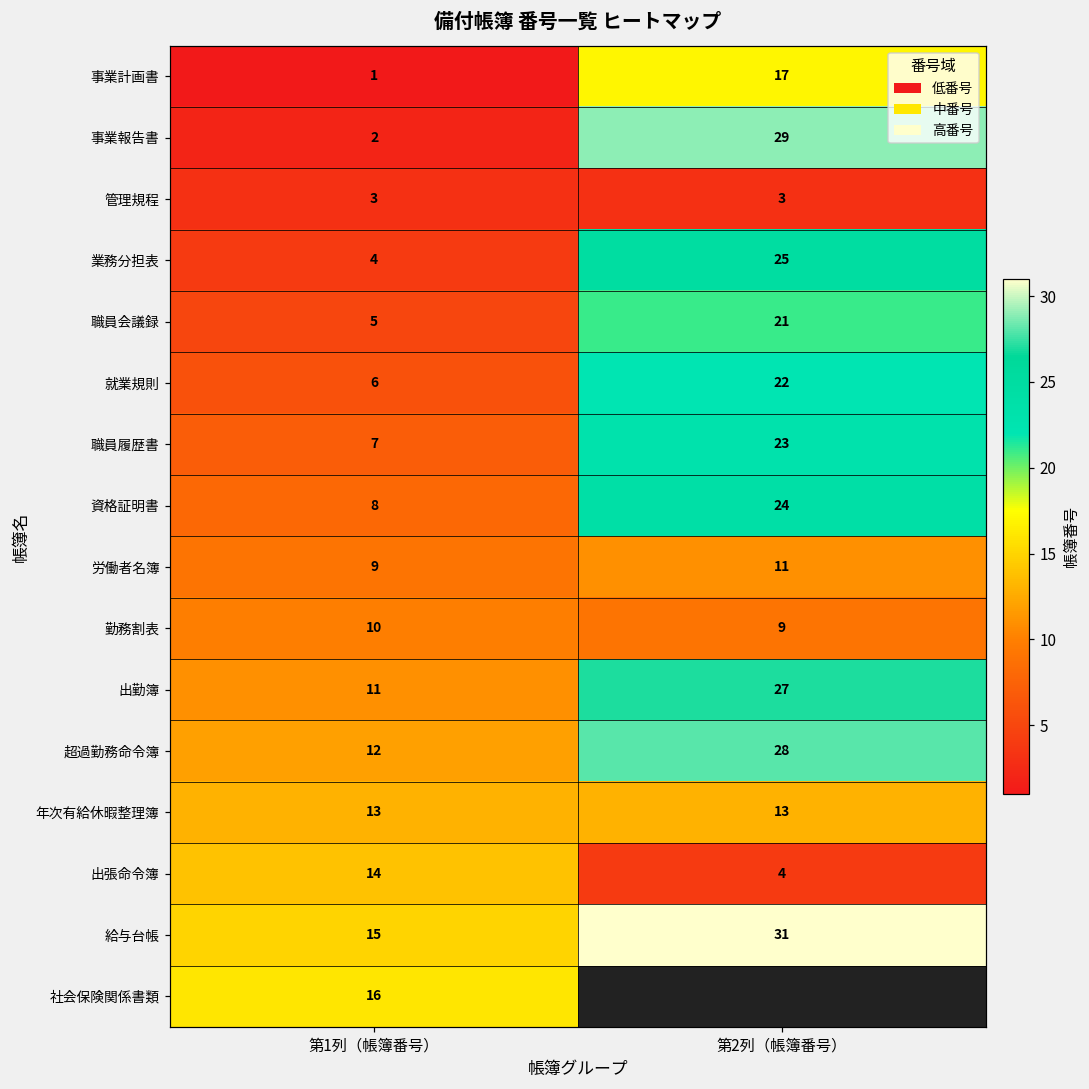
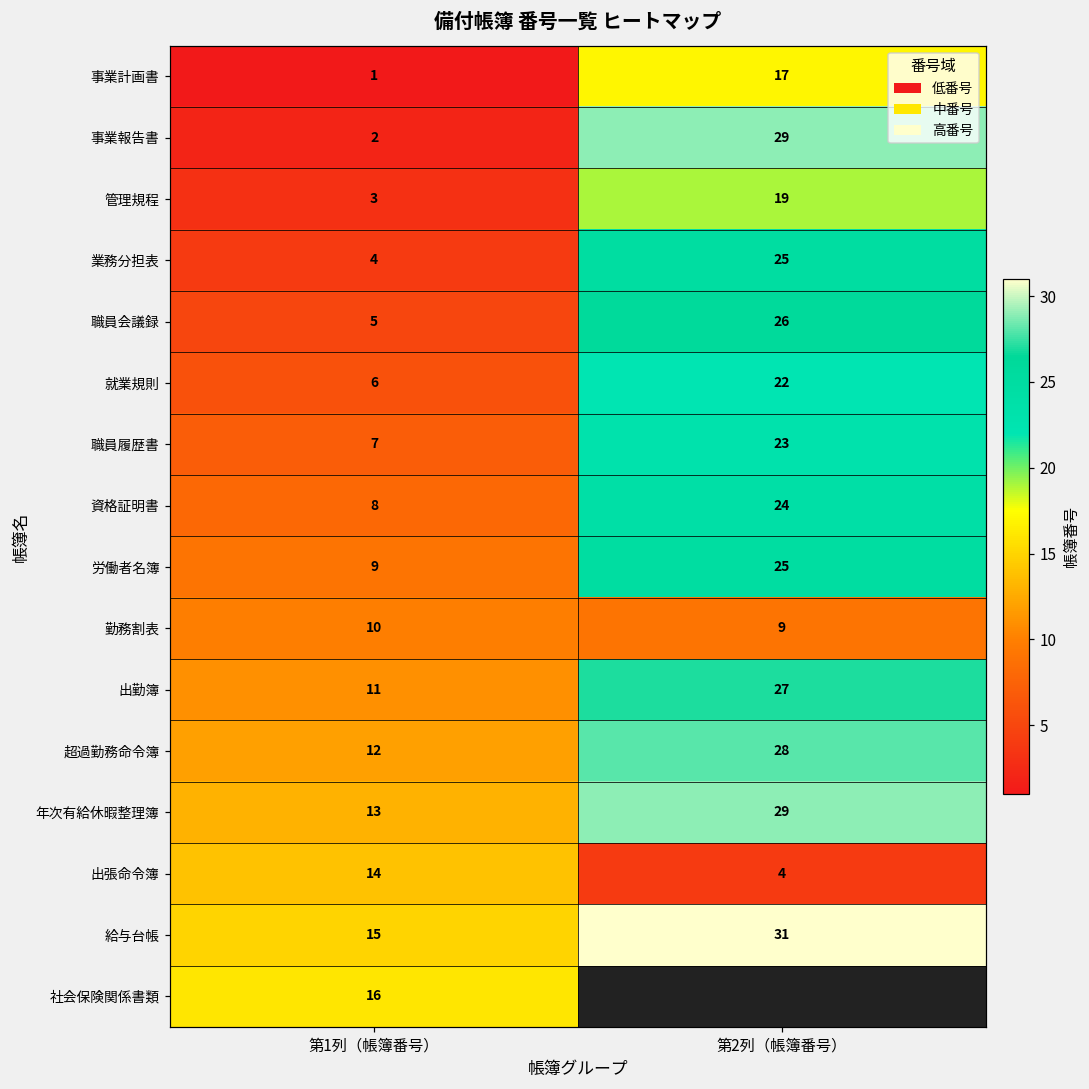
  {
    "事業計画書": {
      "第1列（帳簿番号）": 1,
      "第2列（帳簿番号）": 17
    },
    "事業報告書": {
      "第1列（帳簿番号）": 2,
      "第2列（帳簿番号）": 29
    },
    "管理規程": {
      "第1列（帳簿番号）": 3,
-     "第2列（帳簿番号）": 3
+     "第2列（帳簿番号）": 19
    },
    "業務分担表": {
      "第1列（帳簿番号）": 4,
      "第2列（帳簿番号）": 25
    },
    "職員会議録": {
      "第1列（帳簿番号）": 5,
-     "第2列（帳簿番号）": 21
+     "第2列（帳簿番号）": 26
    },
    "就業規則": {
      "第1列（帳簿番号）": 6,
      "第2列（帳簿番号）": 22
    },
    "職員履歴書": {
      "第1列（帳簿番号）": 7,
      "第2列（帳簿番号）": 23
    },
    "資格証明書": {
      "第1列（帳簿番号）": 8,
      "第2列（帳簿番号）": 24
    },
    "労働者名簿": {
      "第1列（帳簿番号）": 9,
-     "第2列（帳簿番号）": 11
+     "第2列（帳簿番号）": 25
    },
    "勤務割表": {
      "第1列（帳簿番号）": 10,
      "第2列（帳簿番号）": 9
    },
    "出勤簿": {
      "第1列（帳簿番号）": 11,
      "第2列（帳簿番号）": 27
    },
    "超過勤務命令簿": {
      "第1列（帳簿番号）": 12,
      "第2列（帳簿番号）": 28
    },
    "年次有給休暇整理簿": {
      "第1列（帳簿番号）": 13,
-     "第2列（帳簿番号）": 13
+     "第2列（帳簿番号）": 29
    },
    "出張命令簿": {
      "第1列（帳簿番号）": 14,
      "第2列（帳簿番号）": 4
    },
    "給与台帳": {
      "第1列（帳簿番号）": 15,
      "第2列（帳簿番号）": 31
    },
    "社会保険関係書類": {
      "第1列（帳簿番号）": 16
    }
  }
